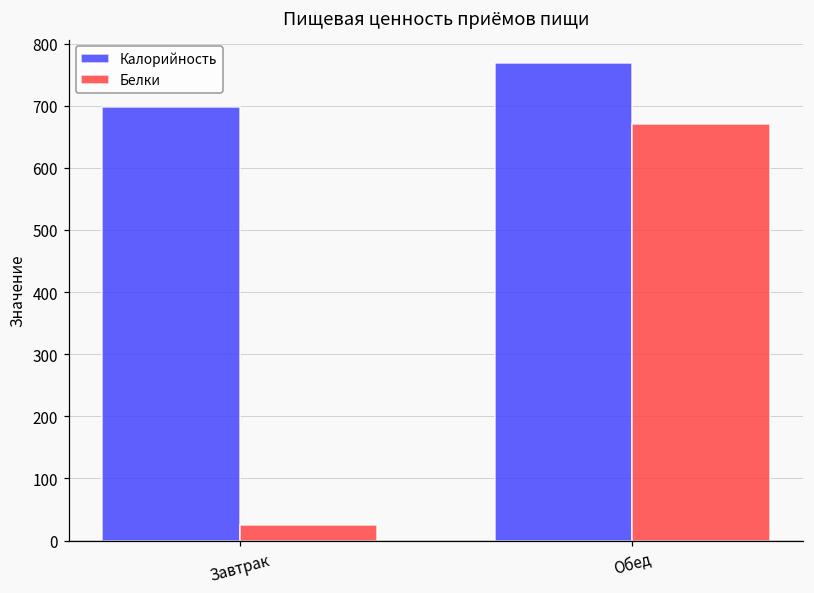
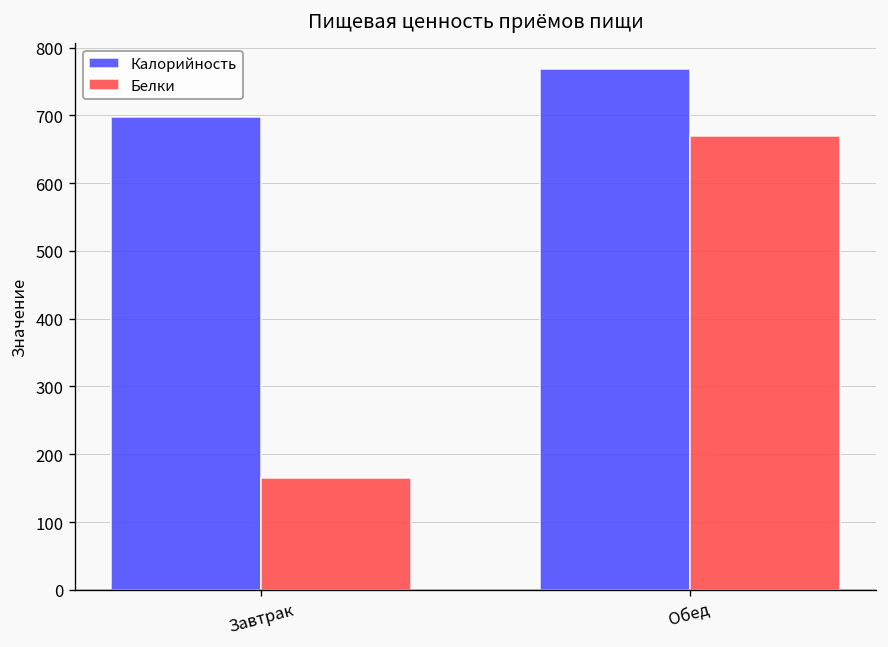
  {
    "Калорийность": {
      "Завтрак": 700,
      "Обед": 770
    },
    "Белки": {
-     "Завтрак": 30,
+     "Завтрак": 160,
      "Обед": 670
    }
  }
